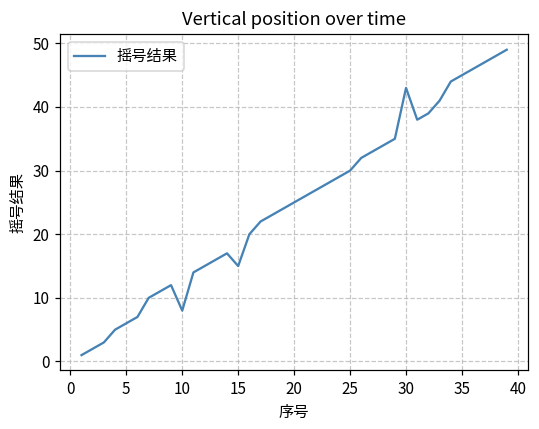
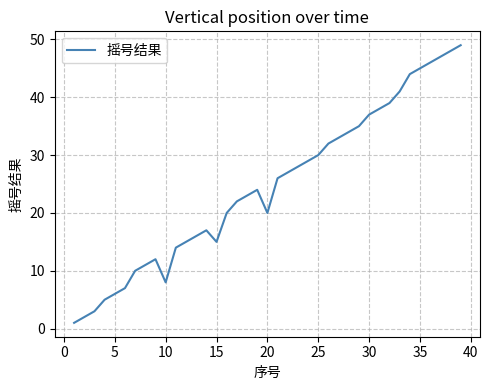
  {
    "5": 6,
    "10": 8,
    "15": 15,
-   "20": 25,
+   "20": 20,
    "25": 30,
-   "30": 43,
+   "30": 37,
    "35": 45
  }
